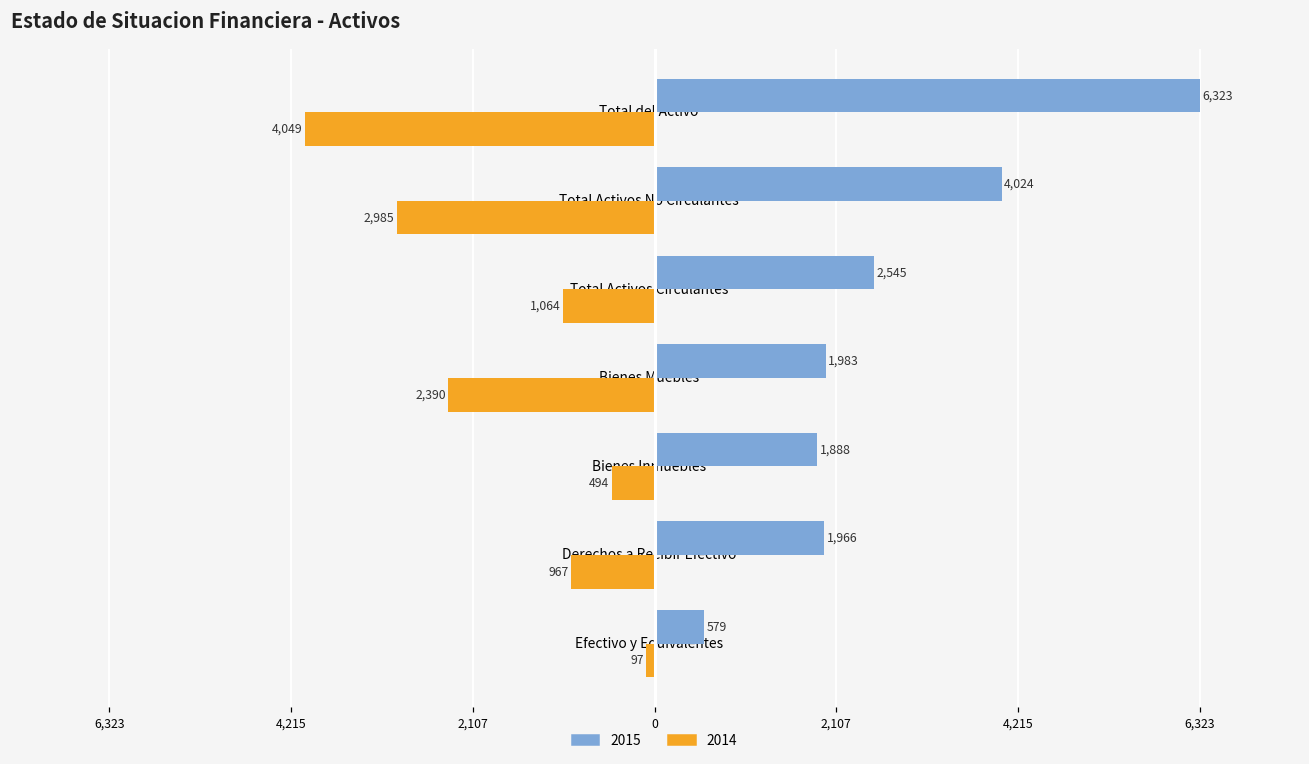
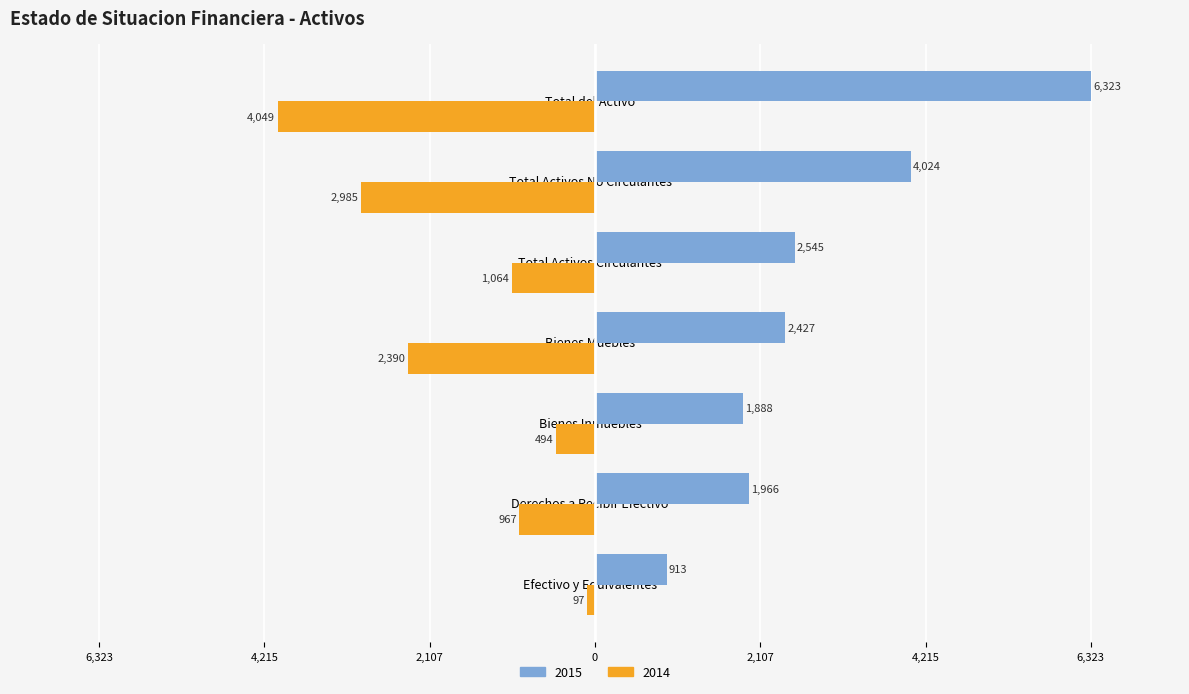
  {
    "2015": {
      "Total del Activo": "6,323",
      "Total Activos No Circulantes": "4,024",
      "Total Activos Circulantes": "2,545",
-     "Bienes Muebles": "1,983",
+     "Bienes Muebles": "2,427",
      "Bienes Inmuebles": "1,888",
      "Derechos a Recibir Efectivo": "1,966",
-     "Efectivo y Equivalentes": "579"
+     "Efectivo y Equivalentes": "913"
    }
  }
